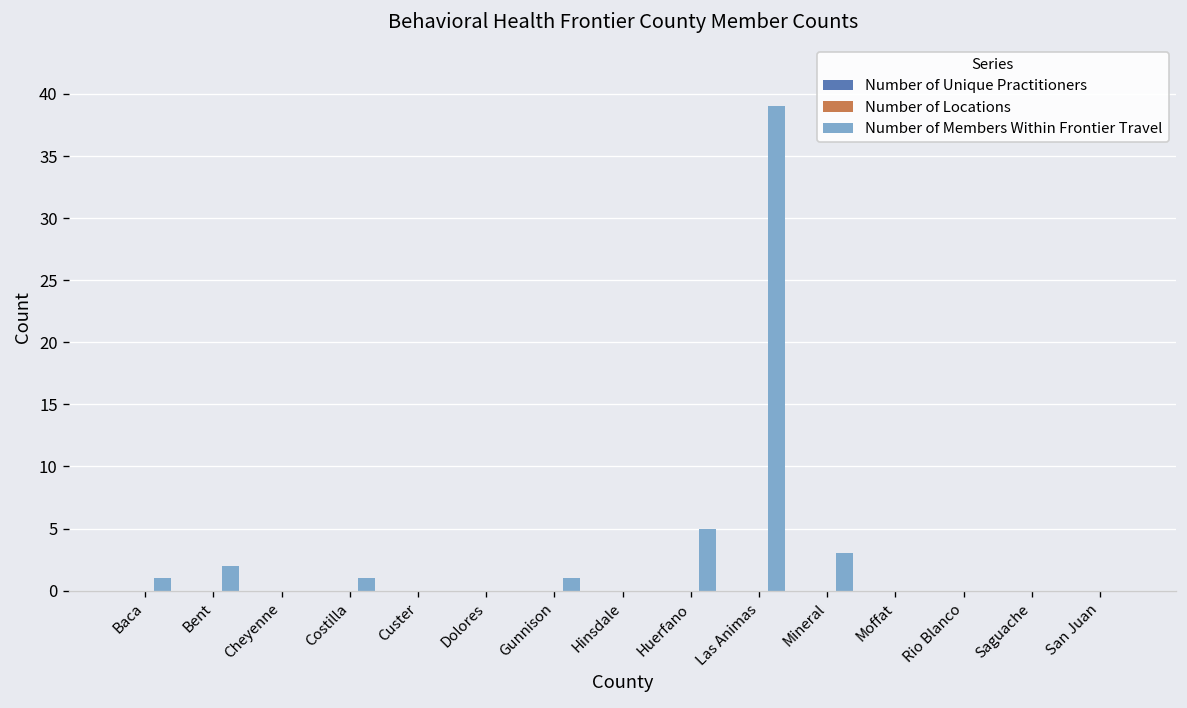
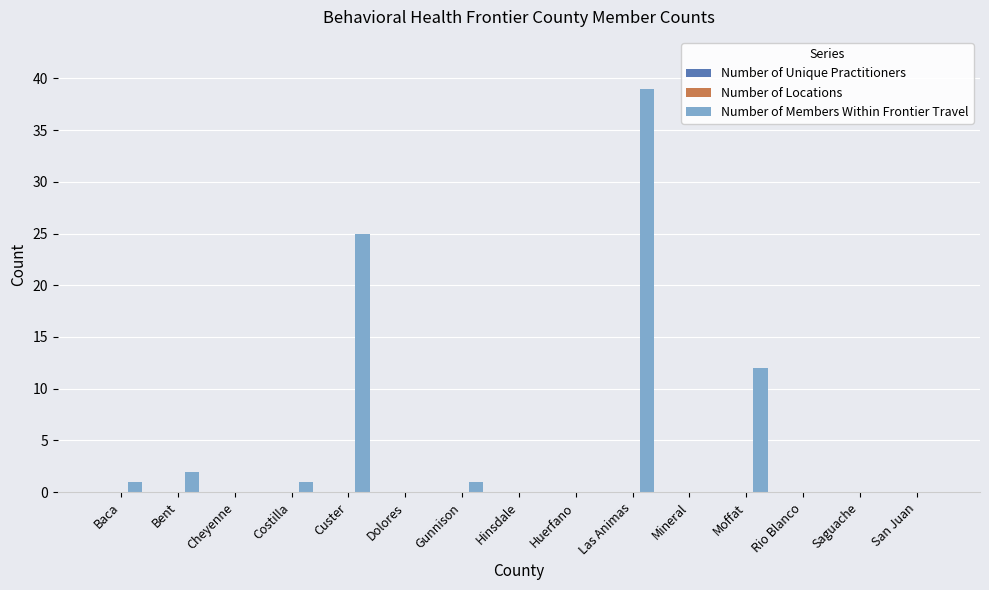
  {
    "Number of Unique Practitioners": {
      "Baca": 0,
      "Bent": 0,
      "Cheyenne": 0,
      "Costilla": 0,
      "Custer": 0,
      "Dolores": 0,
      "Gunnison": 0,
      "Hinsdale": 0,
      "Huerfano": 0,
      "Las Animas": 0,
      "Mineral": 0,
      "Moffat": 0,
      "Rio Blanco": 0,
      "Saguache": 0,
      "San Juan": 0
    },
    "Number of Locations": {
      "Baca": 0,
      "Bent": 0,
      "Cheyenne": 0,
      "Costilla": 0,
      "Custer": 0,
      "Dolores": 0,
      "Gunnison": 0,
      "Hinsdale": 0,
      "Huerfano": 0,
      "Las Animas": 0,
      "Mineral": 0,
      "Moffat": 0,
      "Rio Blanco": 0,
      "Saguache": 0,
      "San Juan": 0
    },
    "Number of Members Within Frontier Travel": {
      "Baca": 1,
      "Bent": 2,
      "Cheyenne": 0,
      "Costilla": 1,
-     "Custer": 0,
+     "Custer": 25,
      "Dolores": 0,
      "Gunnison": 1,
      "Hinsdale": 0,
-     "Huerfano": 5,
+     "Huerfano": 0,
      "Las Animas": 39,
-     "Mineral": 3,
-     "Moffat": 0,
+     "Mineral": 0,
+     "Moffat": 12,
      "Rio Blanco": 0,
      "Saguache": 0,
      "San Juan": 0
    }
  }
